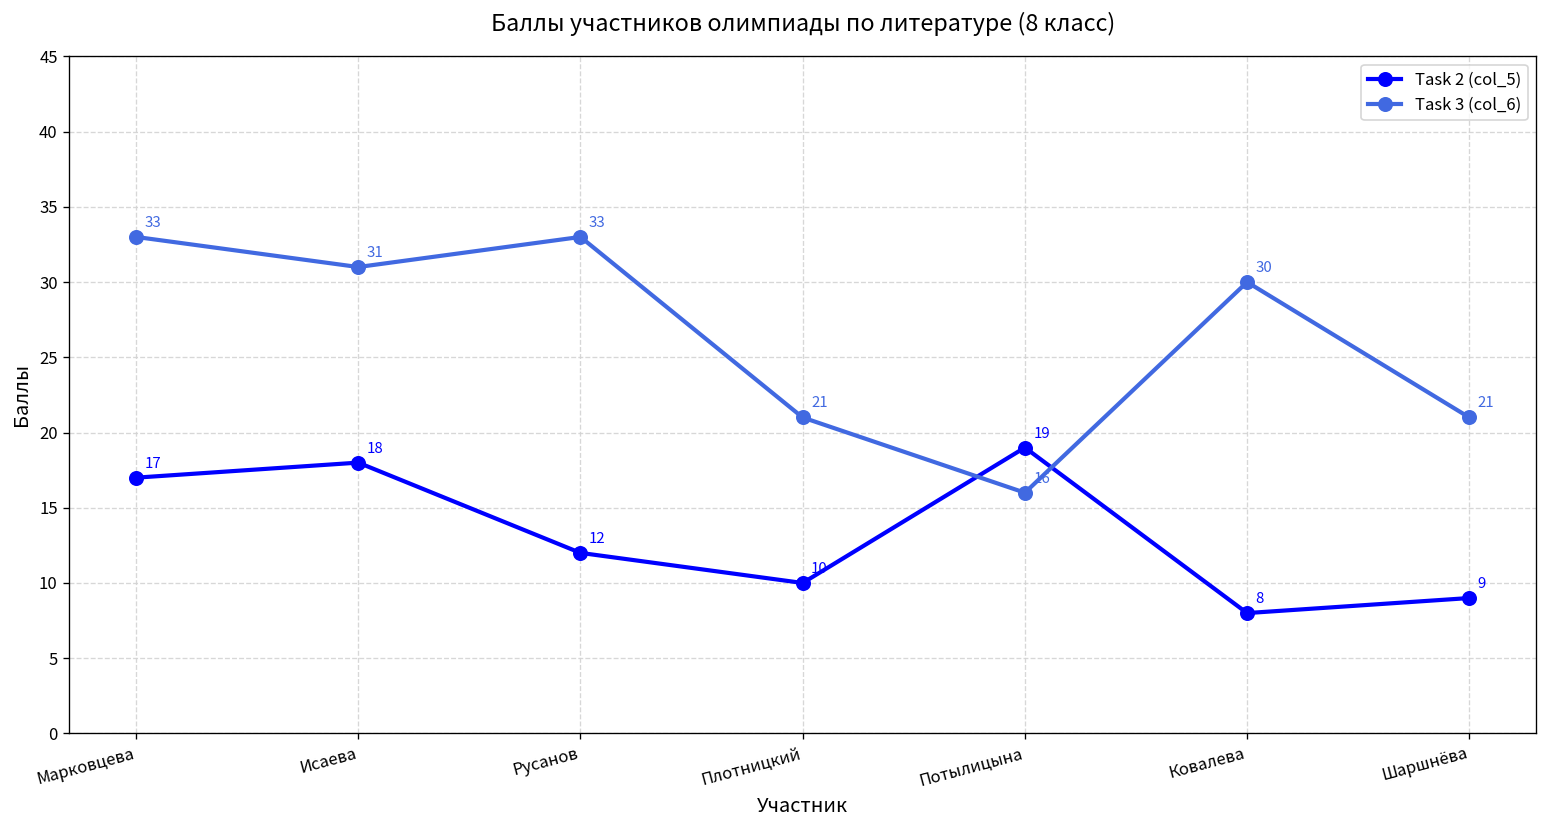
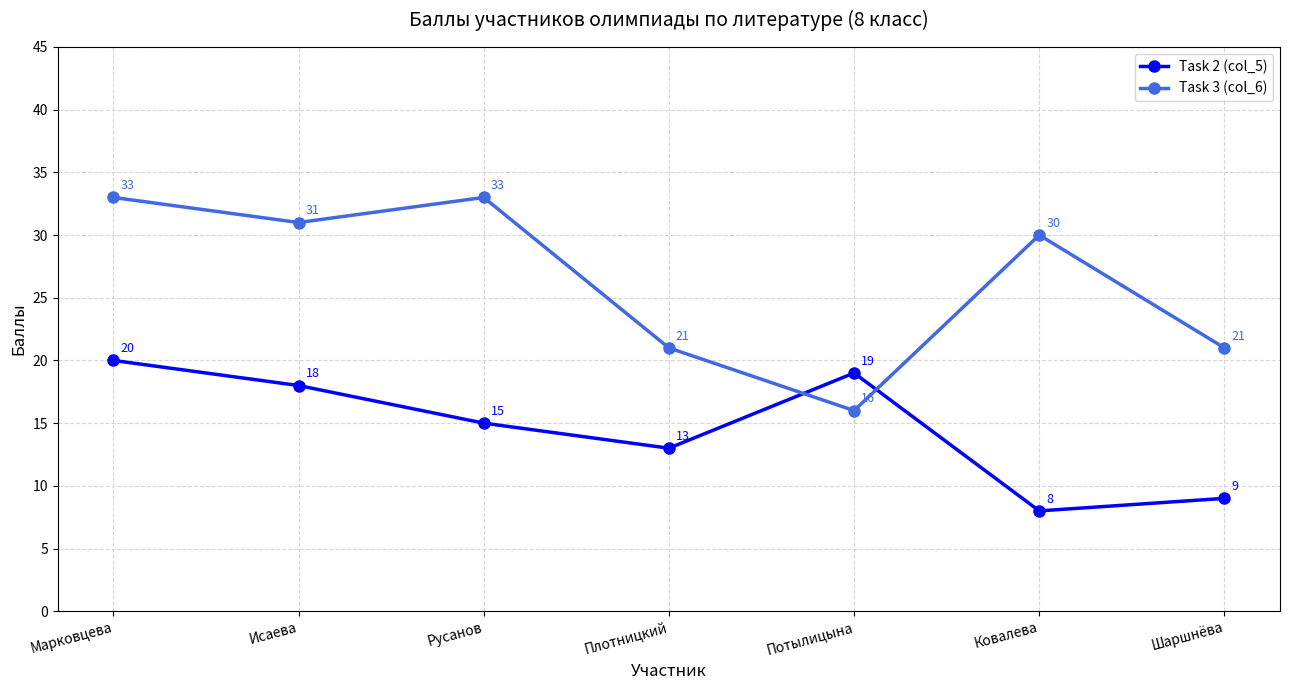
  {
    "Task 2 (col_5)": {
-     "Марковцева": 17,
+     "Марковцева": 20,
      "Исаева": 18,
-     "Русанов": 12,
-     "Плотницкий": 10,
+     "Русанов": 15,
+     "Плотницкий": 13,
      "Потылицына": 19,
      "Ковалева": 8,
      "Шаршнёва": 9
    },
    "Task 3 (col_6)": {
      "Марковцева": 33,
      "Исаева": 31,
      "Русанов": 33,
      "Плотницкий": 21,
      "Потылицына": 16,
      "Ковалева": 30,
      "Шаршнёва": 21
    }
  }
